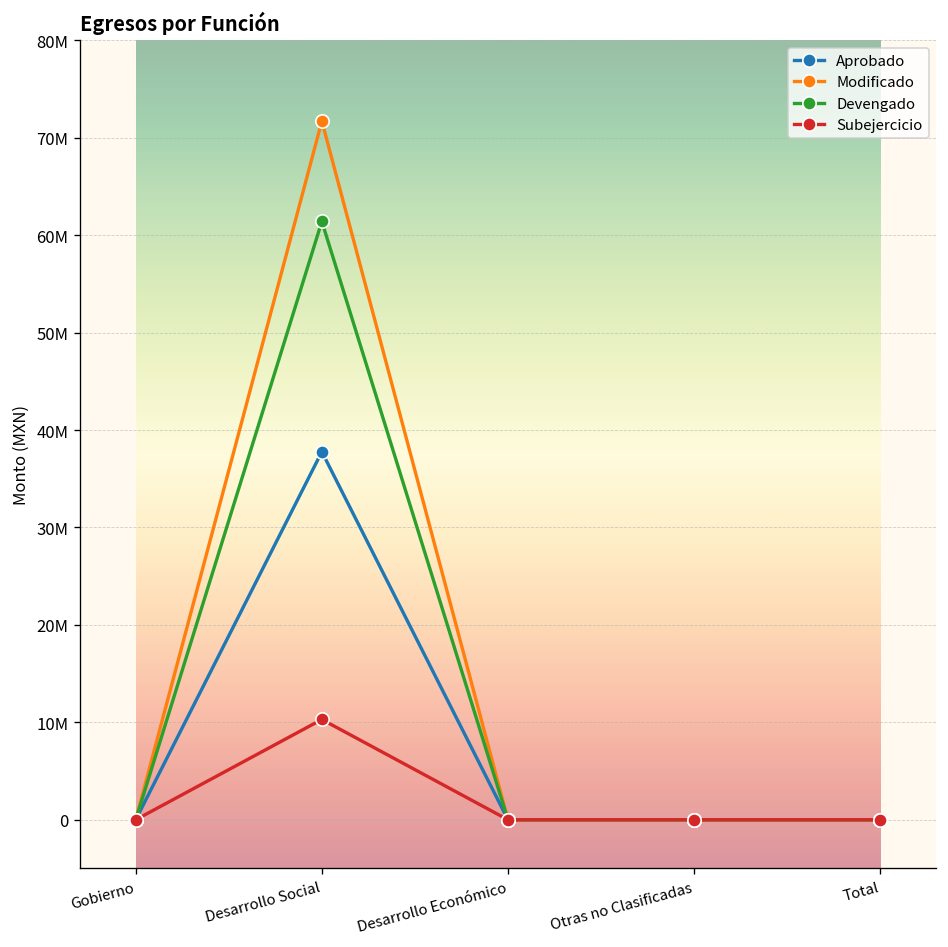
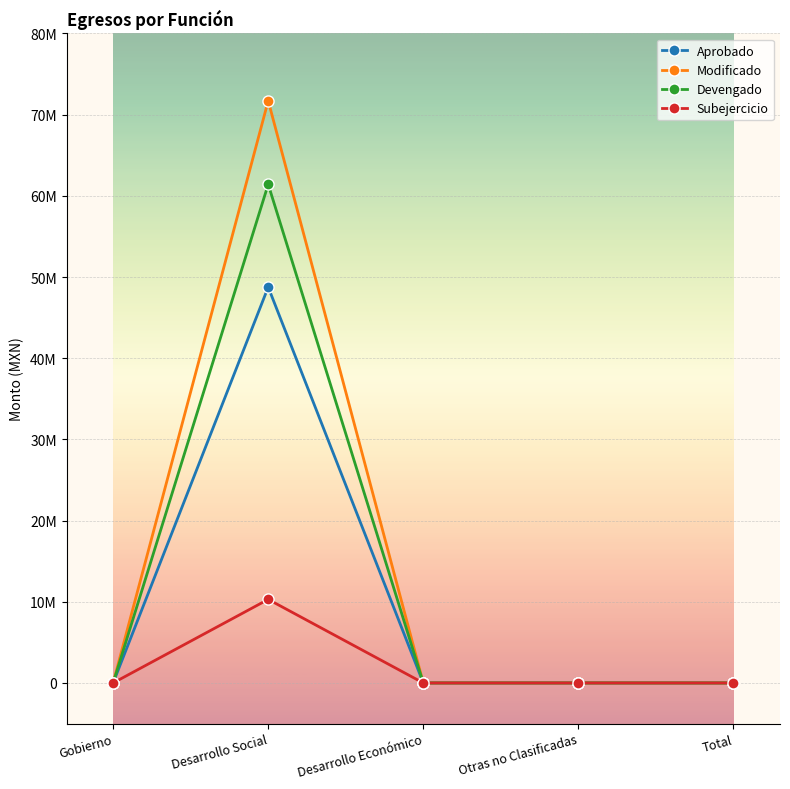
  {
    "Aprobado": {
-     "Desarrollo Social": 38000000
+     "Desarrollo Social": 49000000
    },
    "Modificado": {
      "Desarrollo Social": 72000000
    },
    "Devengado": {
      "Desarrollo Social": 61000000
    },
    "Subejercicio": {
      "Desarrollo Social": 10000000
    }
  }
